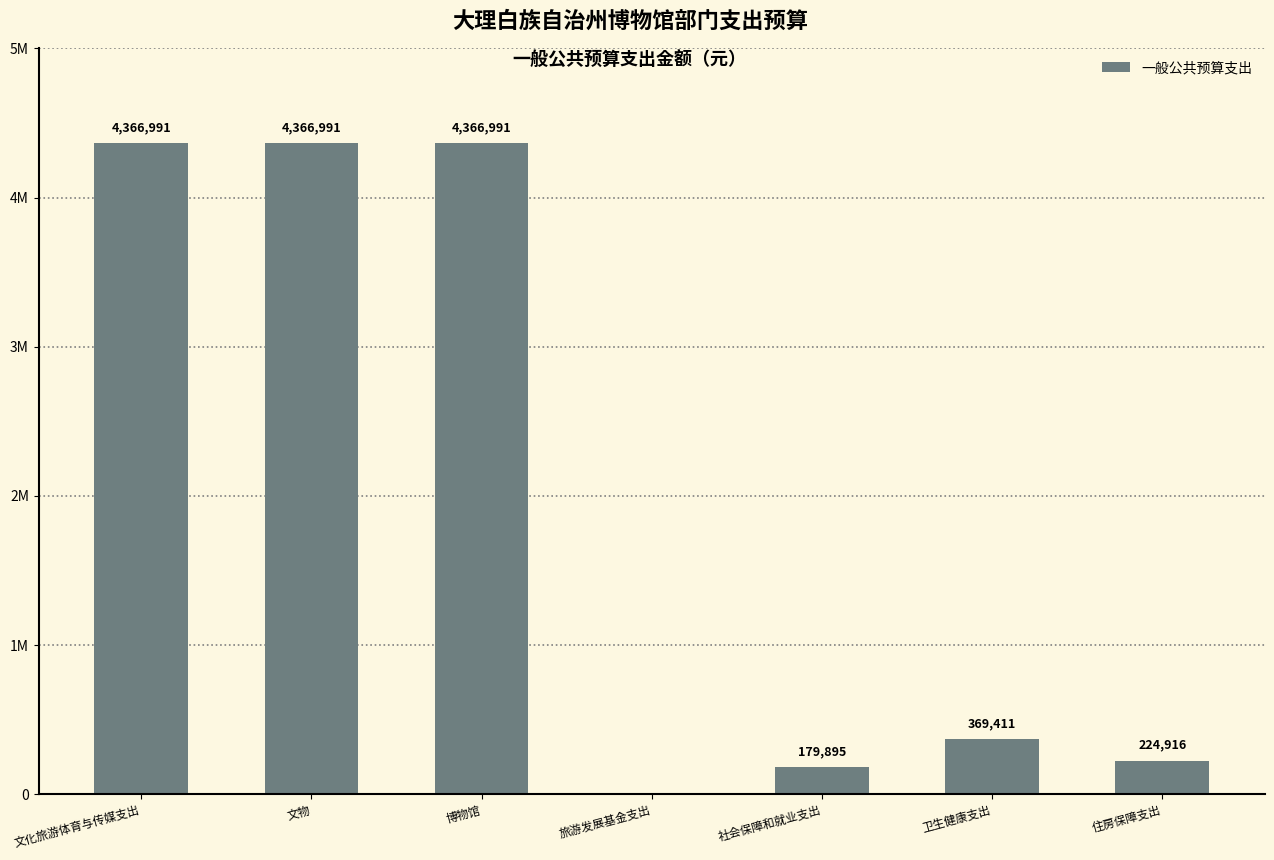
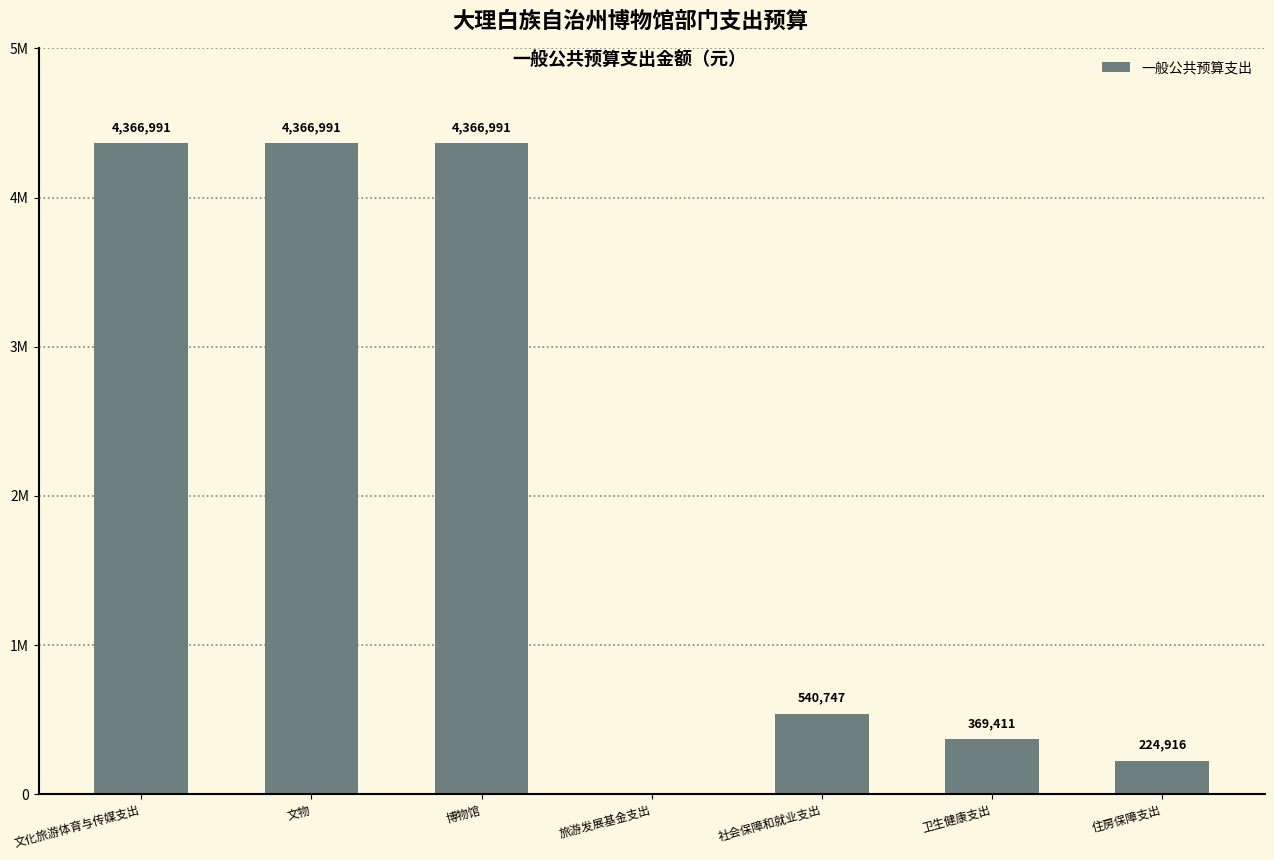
  {
    "文化旅游体育与传媒支出": "4,366,991",
    "文物": "4,366,991",
    "博物馆": "4,366,991",
-   "社会保障和就业支出": "179,895",
+   "社会保障和就业支出": "540,747",
    "卫生健康支出": "369,411",
    "住房保障支出": "224,916"
  }
